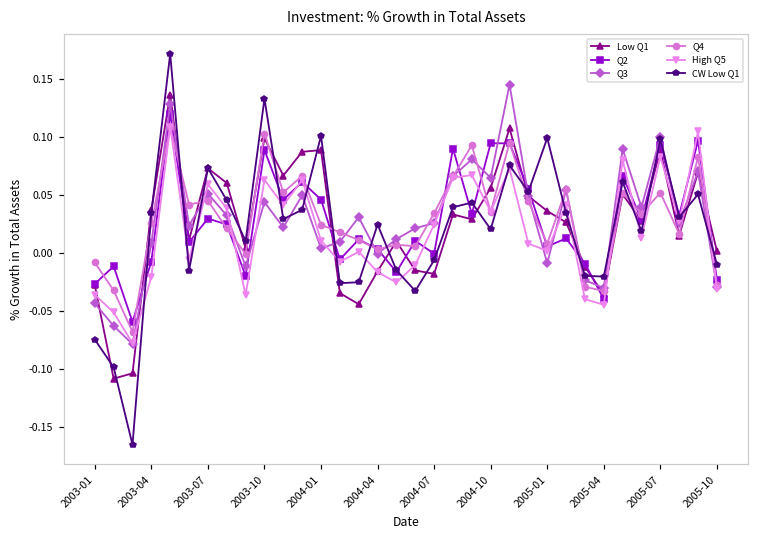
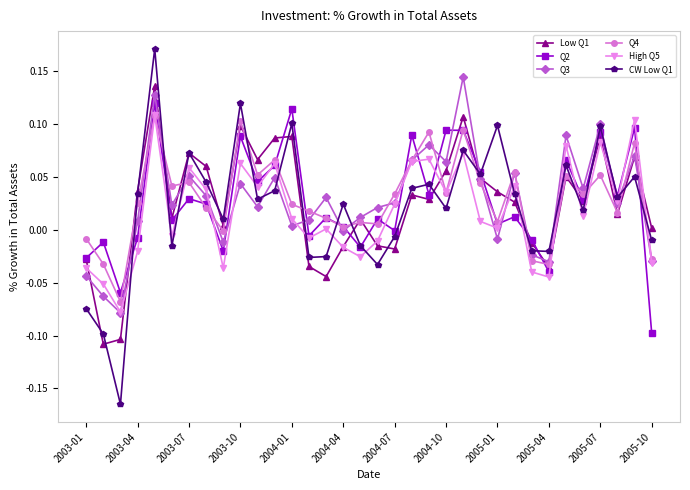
  {
    "Low Q1": {
      "2003-04": 0.037,
      "2003-10": 0.099,
      "2004-01": 0.088,
      "2004-07": -0.018,
      "2004-10": 0.056,
      "2005-01": 0.036,
      "2005-04": -0.036,
      "2005-07": 0.088,
      "2005-10": 0.002
    },
    "Q2": {
      "2003-04": -0.007,
      "2003-07": 0.030,
      "2003-10": 0.088,
-     "2004-01": 0.046,
+     "2004-01": 0.115,
      "2004-07": -0.001,
      "2004-10": 0.094,
      "2005-04": -0.040,
      "2005-07": 0.093,
-     "2005-10": -0.023
+     "2005-10": -0.098
    },
    "CW Low Q1": {
      "2003-01": -0.074,
      "2003-04": 0.034,
-     "2003-10": 0.133,
+     "2003-10": 0.120,
      "2004-01": 0.101,
      "2004-04": 0.024,
      "2004-07": -0.006,
      "2004-10": 0.020,
      "2005-01": 0.099,
      "2005-04": -0.020,
      "2005-10": -0.010
    }
  }
